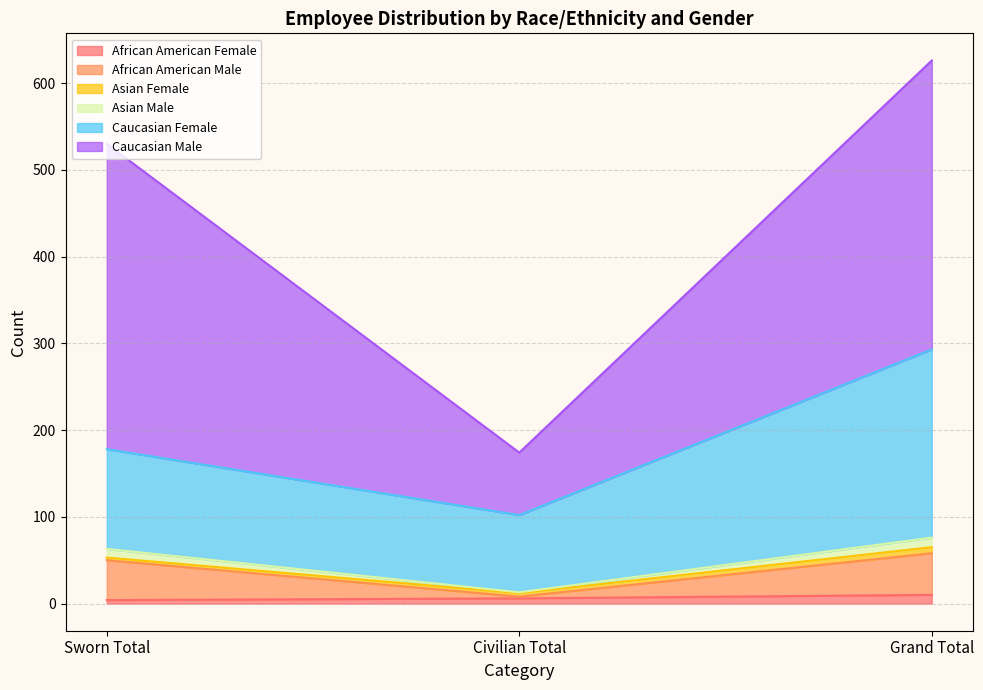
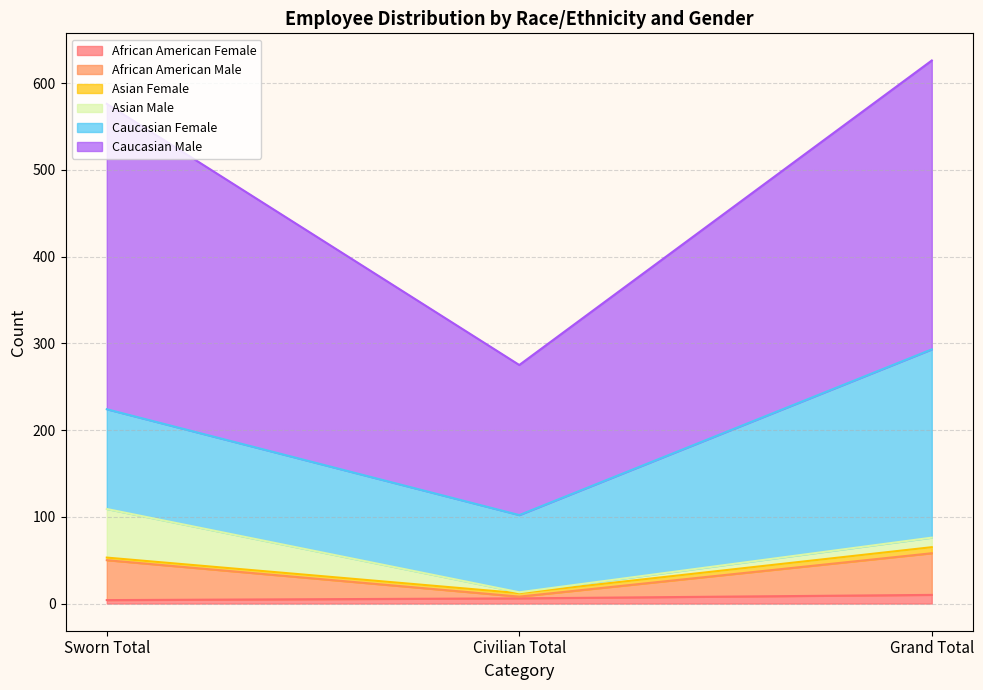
  {
    "Asian Female": {
      "Sworn Total": 0,
      "Grand Total": 10
    },
    "Asian Male": {
-     "Sworn Total": 10,
+     "Sworn Total": 60,
      "Grand Total": 10
    },
    "Caucasian Female": {
      "Sworn Total": 120,
      "Civilian Total": 90,
      "Grand Total": 220
    },
    "Caucasian Male": {
-     "Civilian Total": 70,
+     "Civilian Total": 170,
      "Grand Total": 330
    }
  }
